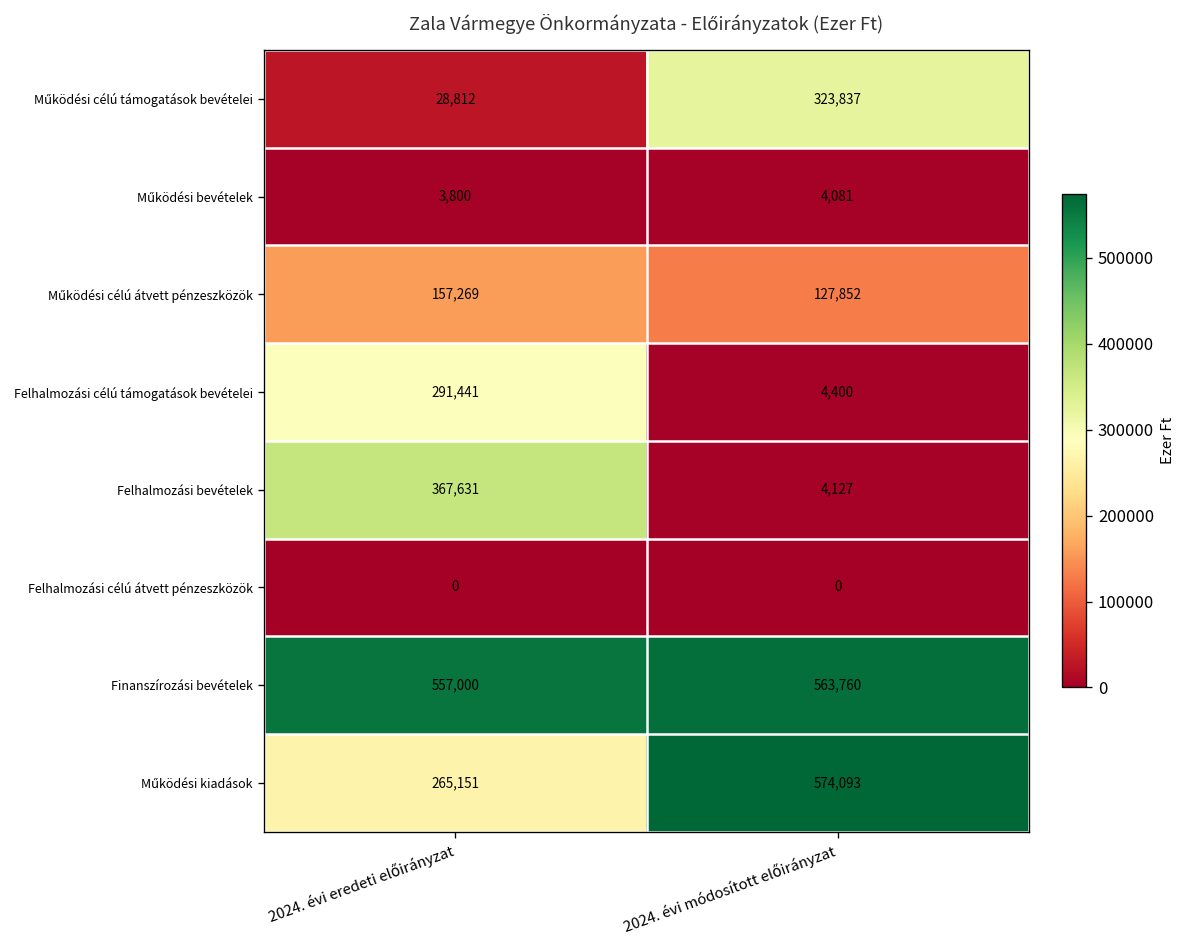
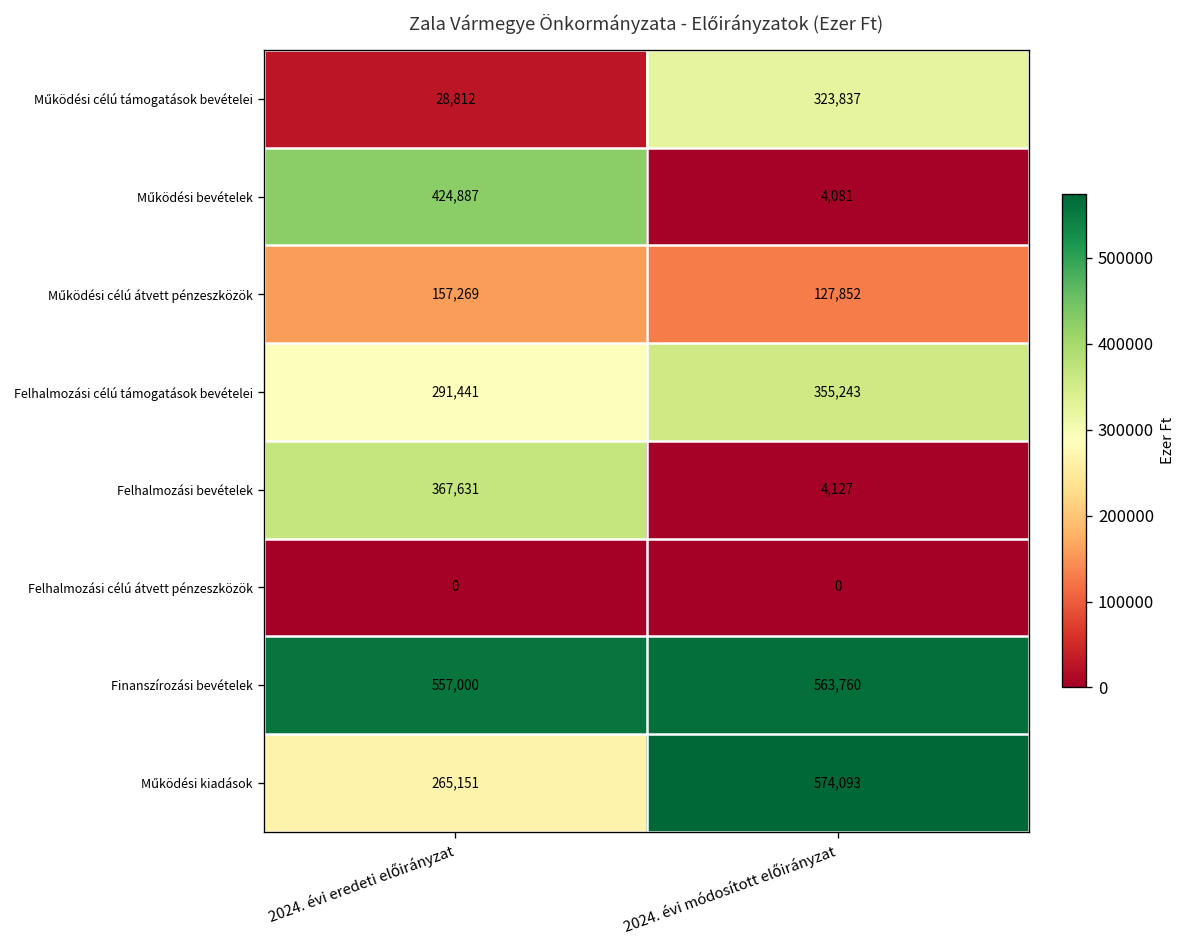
  {
    "Működési célú támogatások bevételei": {
      "2024. évi eredeti előirányzat": "28,812",
      "2024. évi módosított előirányzat": "323,837"
    },
    "Működési bevételek": {
-     "2024. évi eredeti előirányzat": "3,800",
+     "2024. évi eredeti előirányzat": "424,887",
      "2024. évi módosított előirányzat": "4,081"
    },
    "Működési célú átvett pénzeszközök": {
      "2024. évi eredeti előirányzat": "157,269",
      "2024. évi módosított előirányzat": "127,852"
    },
    "Felhalmozási célú támogatások bevételei": {
      "2024. évi eredeti előirányzat": "291,441",
-     "2024. évi módosított előirányzat": "4,400"
+     "2024. évi módosított előirányzat": "355,243"
    },
    "Felhalmozási bevételek": {
      "2024. évi eredeti előirányzat": "367,631",
      "2024. évi módosított előirányzat": "4,127"
    },
    "Felhalmozási célú átvett pénzeszközök": {
      "2024. évi eredeti előirányzat": "0",
      "2024. évi módosított előirányzat": "0"
    },
    "Finanszírozási bevételek": {
      "2024. évi eredeti előirányzat": "557,000",
      "2024. évi módosított előirányzat": "563,760"
    },
    "Működési kiadások": {
      "2024. évi eredeti előirányzat": "265,151",
      "2024. évi módosított előirányzat": "574,093"
    }
  }
